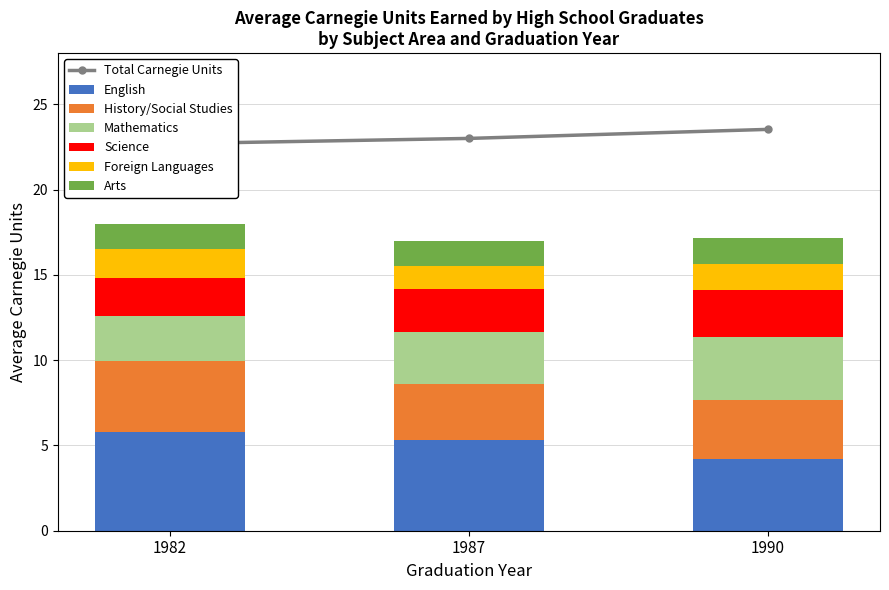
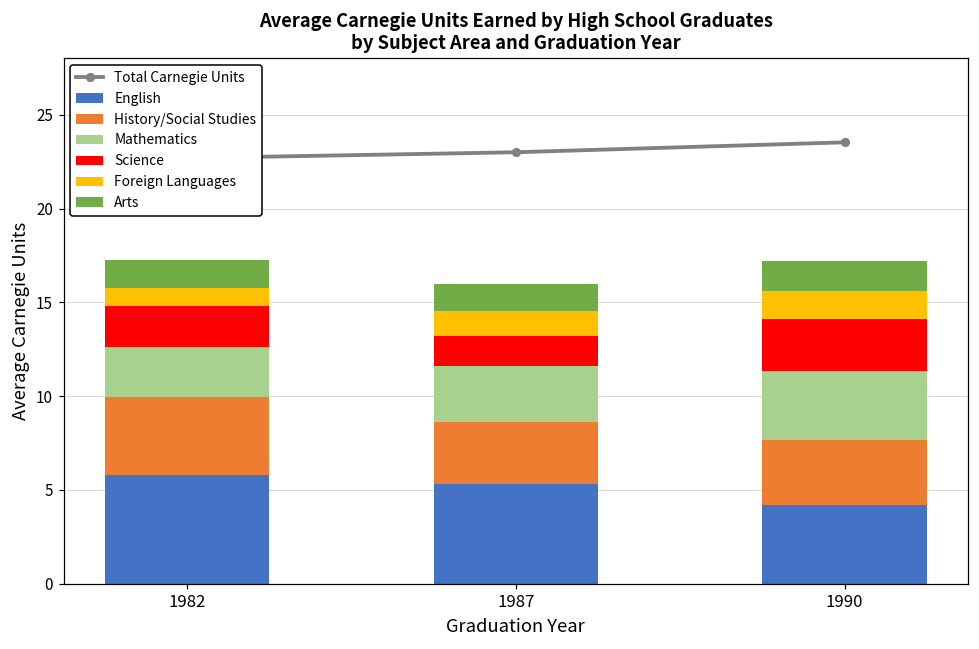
  {
    "English": {
      "1982": 5.8,
      "1987": 5.3,
      "1990": 4.2
    },
    "Total Carnegie Units": {
      "1987": 23.0,
      "1990": 23.5
    },
    "History/Social Studies": {
      "1982": 4.2,
      "1987": 3.3,
      "1990": 3.5
    },
    "Mathematics": {
      "1982": 2.6,
      "1987": 3.0,
      "1990": 3.7
    },
    "Science": {
      "1982": 2.2,
-     "1987": 2.6,
+     "1987": 1.6,
      "1990": 2.8
    },
    "Foreign Languages": {
-     "1982": 1.7,
+     "1982": 1.0,
      "1987": 1.4,
      "1990": 1.5
    },
    "Arts": {
      "1982": 1.5,
      "1987": 1.4,
      "1990": 1.6
    }
  }
